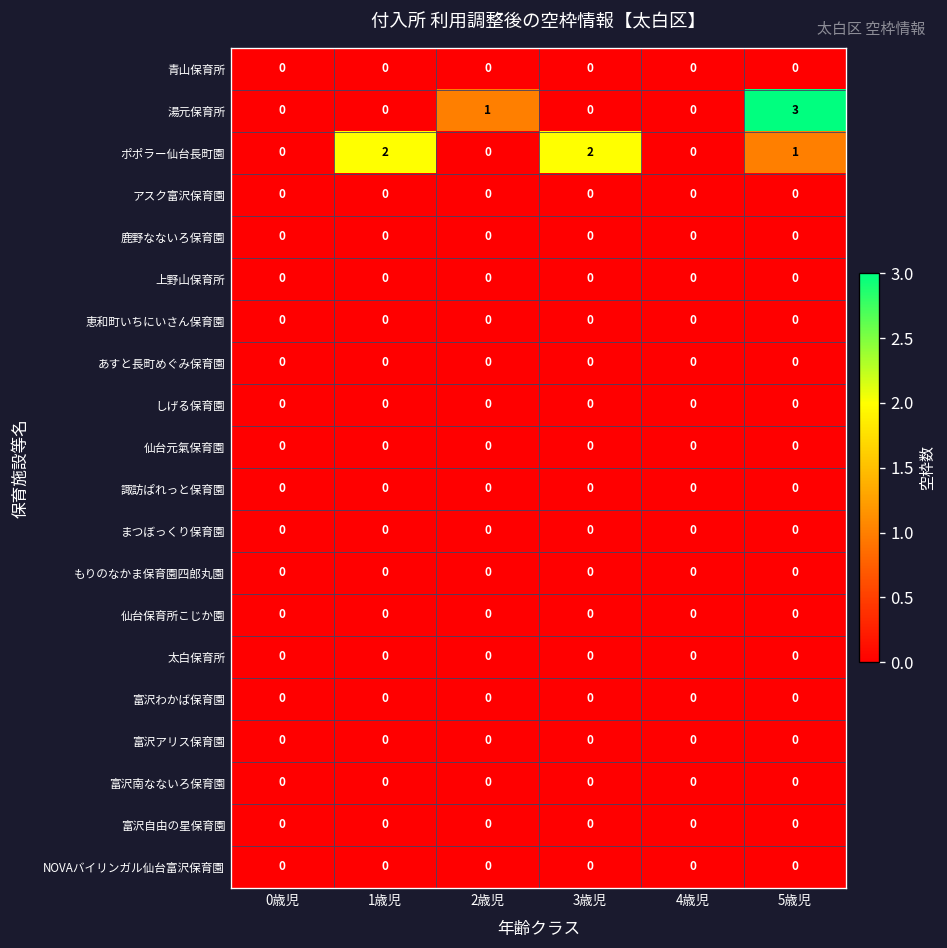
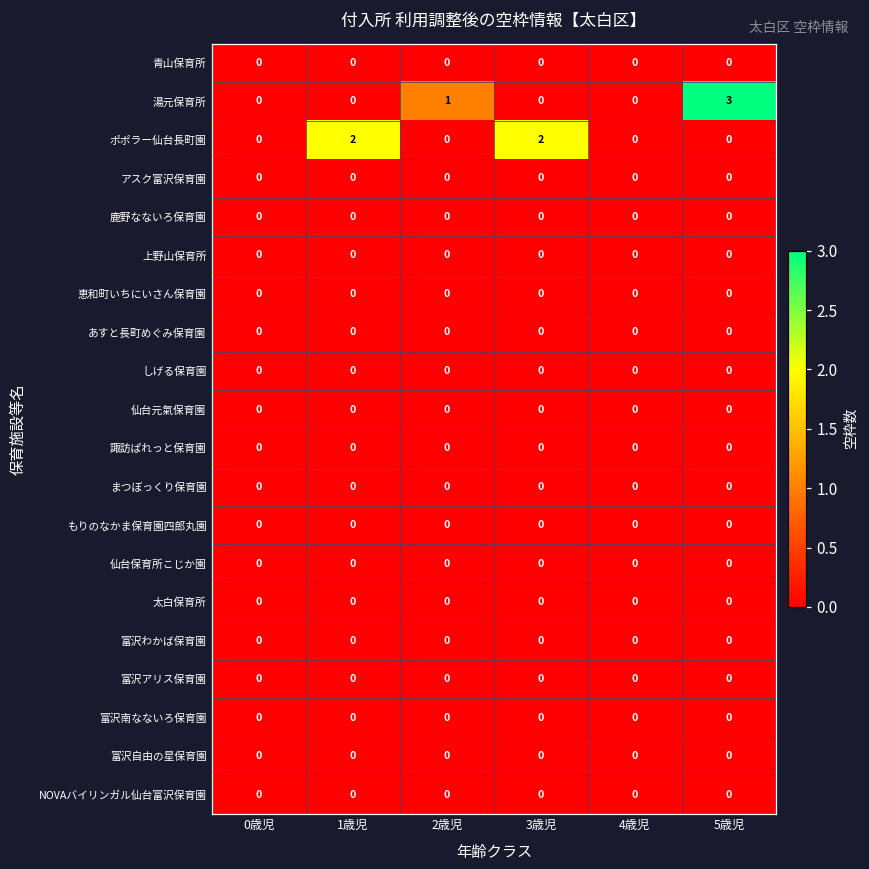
  {
    "青山保育所": {
      "0歳児": 0,
      "1歳児": 0,
      "2歳児": 0,
      "3歳児": 0,
      "4歳児": 0,
      "5歳児": 0
    },
    "湯元保育所": {
      "0歳児": 0,
      "1歳児": 0,
      "2歳児": 1,
      "3歳児": 0,
      "4歳児": 0,
      "5歳児": 3
    },
    "ポポラー仙台長町園": {
      "0歳児": 0,
      "1歳児": 2,
      "2歳児": 0,
      "3歳児": 2,
      "4歳児": 0,
-     "5歳児": 1
+     "5歳児": 0
    },
    "アスク富沢保育園": {
      "0歳児": 0,
      "1歳児": 0,
      "2歳児": 0,
      "3歳児": 0,
      "4歳児": 0,
      "5歳児": 0
    },
    "鹿野なないろ保育園": {
      "0歳児": 0,
      "1歳児": 0,
      "2歳児": 0,
      "3歳児": 0,
      "4歳児": 0,
      "5歳児": 0
    },
    "上野山保育所": {
      "0歳児": 0,
      "1歳児": 0,
      "2歳児": 0,
      "3歳児": 0,
      "4歳児": 0,
      "5歳児": 0
    },
    "恵和町いちにいさん保育園": {
      "0歳児": 0,
      "1歳児": 0,
      "2歳児": 0,
      "3歳児": 0,
      "4歳児": 0,
      "5歳児": 0
    },
    "あすと長町めぐみ保育園": {
      "0歳児": 0,
      "1歳児": 0,
      "2歳児": 0,
      "3歳児": 0,
      "4歳児": 0,
      "5歳児": 0
    },
    "しげる保育園": {
      "0歳児": 0,
      "1歳児": 0,
      "2歳児": 0,
      "3歳児": 0,
      "4歳児": 0,
      "5歳児": 0
    },
    "仙台元氣保育園": {
      "0歳児": 0,
      "1歳児": 0,
      "2歳児": 0,
      "3歳児": 0,
      "4歳児": 0,
      "5歳児": 0
    },
    "諏訪ぱれっと保育園": {
      "0歳児": 0,
      "1歳児": 0,
      "2歳児": 0,
      "3歳児": 0,
      "4歳児": 0,
      "5歳児": 0
    },
    "まつぼっくり保育園": {
      "0歳児": 0,
      "1歳児": 0,
      "2歳児": 0,
      "3歳児": 0,
      "4歳児": 0,
      "5歳児": 0
    },
    "もりのなかま保育園四郎丸園": {
      "0歳児": 0,
      "1歳児": 0,
      "2歳児": 0,
      "3歳児": 0,
      "4歳児": 0,
      "5歳児": 0
    },
    "仙台保育所こじか園": {
      "0歳児": 0,
      "1歳児": 0,
      "2歳児": 0,
      "3歳児": 0,
      "4歳児": 0,
      "5歳児": 0
    },
    "太白保育所": {
      "0歳児": 0,
      "1歳児": 0,
      "2歳児": 0,
      "3歳児": 0,
      "4歳児": 0,
      "5歳児": 0
    },
    "富沢わかば保育園": {
      "0歳児": 0,
      "1歳児": 0,
      "2歳児": 0,
      "3歳児": 0,
      "4歳児": 0,
      "5歳児": 0
    },
    "富沢アリス保育園": {
      "0歳児": 0,
      "1歳児": 0,
      "2歳児": 0,
      "3歳児": 0,
      "4歳児": 0,
      "5歳児": 0
    },
    "富沢南なないろ保育園": {
      "0歳児": 0,
      "1歳児": 0,
      "2歳児": 0,
      "3歳児": 0,
      "4歳児": 0,
      "5歳児": 0
    },
    "富沢自由の星保育園": {
      "0歳児": 0,
      "1歳児": 0,
      "2歳児": 0,
      "3歳児": 0,
      "4歳児": 0,
      "5歳児": 0
    },
    "NOVAバイリンガル仙台富沢保育園": {
      "0歳児": 0,
      "1歳児": 0,
      "2歳児": 0,
      "3歳児": 0,
      "4歳児": 0,
      "5歳児": 0
    }
  }
